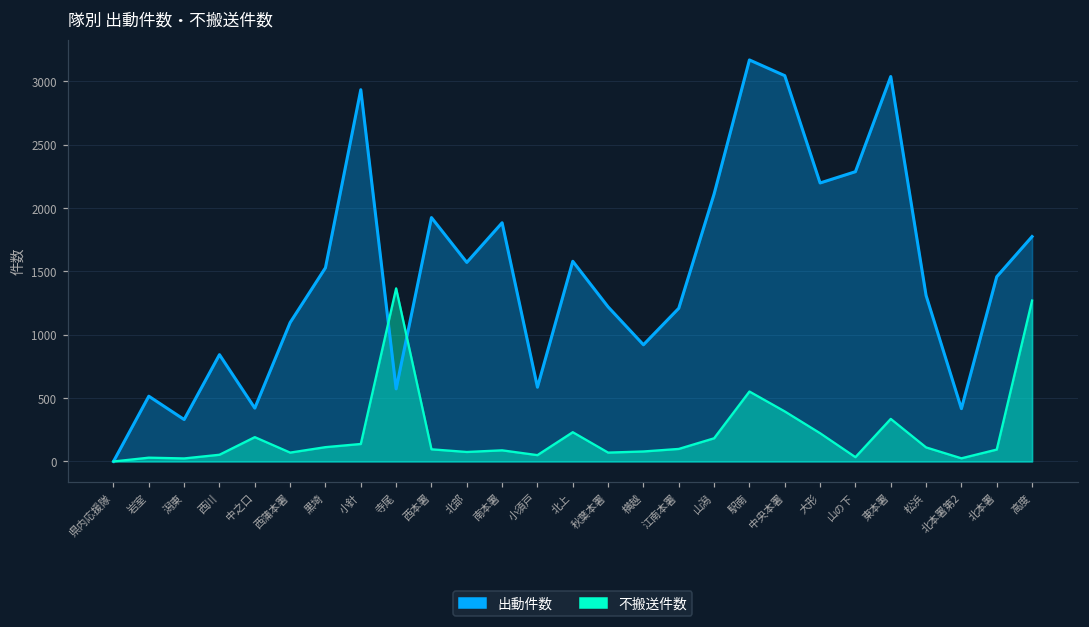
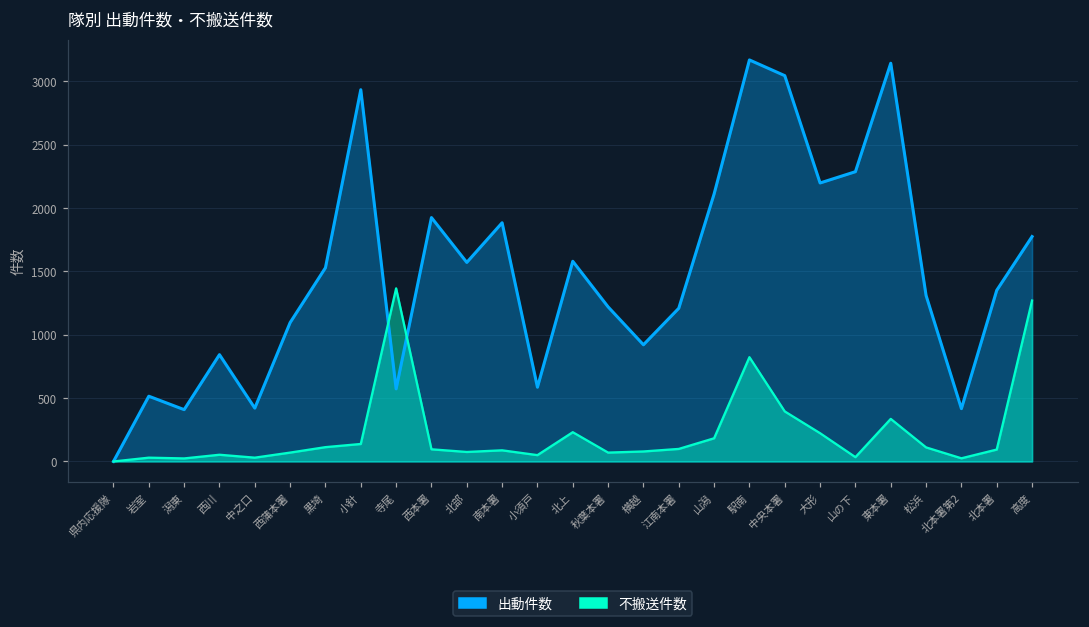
  {
    "出動件数": {
      "岩室": 520,
-     "潟東": 330,
+     "潟東": 410,
      "西川": 840,
      "中之口": 420,
      "西蒲本署": 1100,
      "黒埼": 1530,
      "小針": 2930,
      "寺尾": 570,
      "西本署": 1930,
      "北部": 1570,
      "南本署": 1880,
      "小須戸": 590,
      "北上": 1580,
      "秋葉本署": 1220,
      "横越": 920,
      "江南本署": 1210,
      "山潟": 2110,
      "駅南": 3170,
      "中央本署": 3050,
      "大形": 2200,
      "山の下": 2290,
-     "東本署": 3040,
+     "東本署": 3140,
      "松浜": 1310,
      "北本署第2": 420,
-     "北本署": 1460,
+     "北本署": 1350,
      "高度": 1780
    },
    "不搬送件数": {
      "岩室": 30,
      "潟東": 20,
      "西川": 50,
-     "中之口": 190,
+     "中之口": 30,
      "西蒲本署": 70,
      "黒埼": 110,
      "小針": 140,
      "寺尾": 1370,
      "西本署": 100,
      "北部": 80,
      "南本署": 90,
      "小須戸": 50,
      "北上": 230,
      "秋葉本署": 70,
      "横越": 80,
      "江南本署": 100,
      "山潟": 180,
-     "駅南": 550,
+     "駅南": 820,
      "中央本署": 400,
      "大形": 220,
      "山の下": 30,
      "東本署": 340,
      "松浜": 110,
      "北本署第2": 30,
      "北本署": 90,
      "高度": 1270
    }
  }
